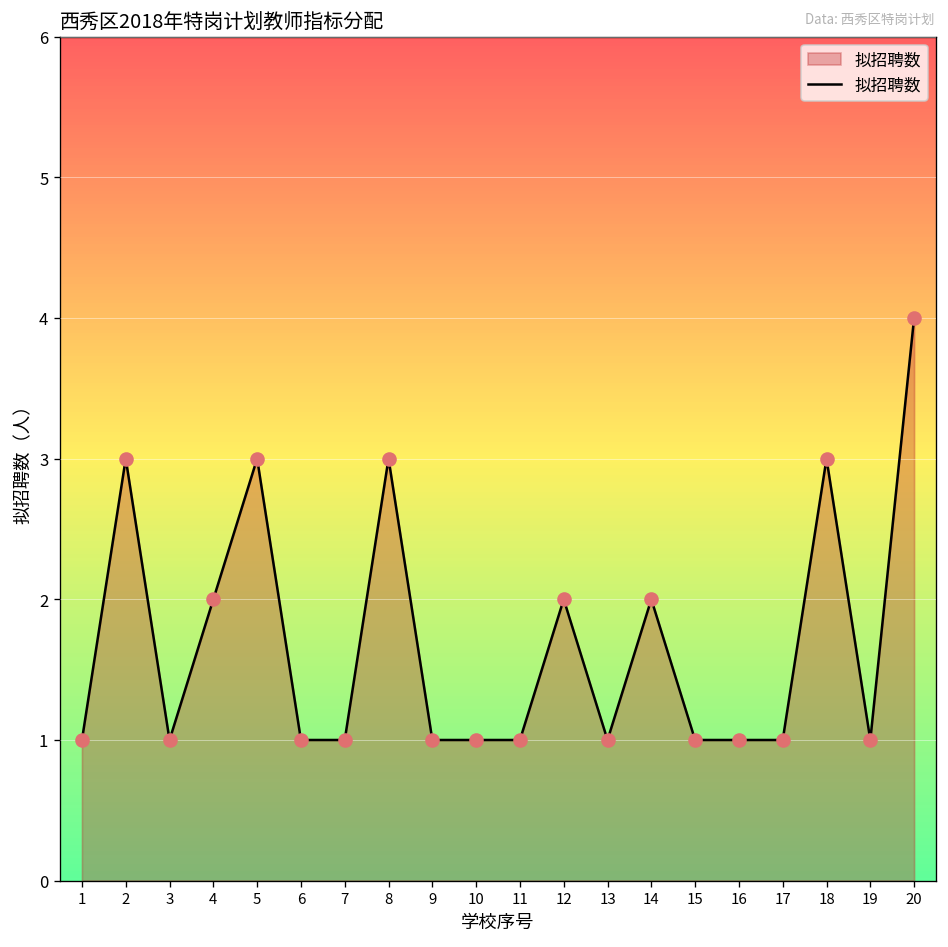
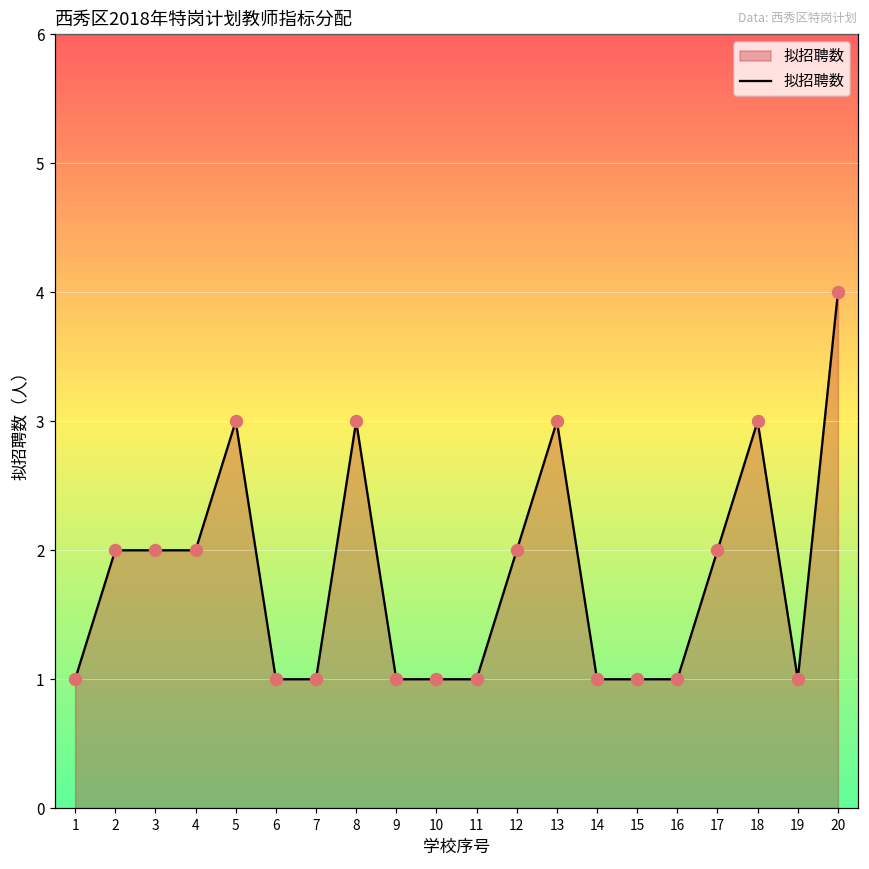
  {
    "1": 1,
-   "2": 3,
-   "3": 1,
+   "2": 2,
+   "3": 2,
    "4": 2,
    "5": 3,
    "6": 1,
    "7": 1,
    "8": 3,
    "9": 1,
    "10": 1,
    "11": 1,
    "12": 2,
-   "13": 1,
-   "14": 2,
+   "13": 3,
+   "14": 1,
    "15": 1,
    "16": 1,
-   "17": 1,
+   "17": 2,
    "18": 3,
    "19": 1,
    "20": 4
  }
